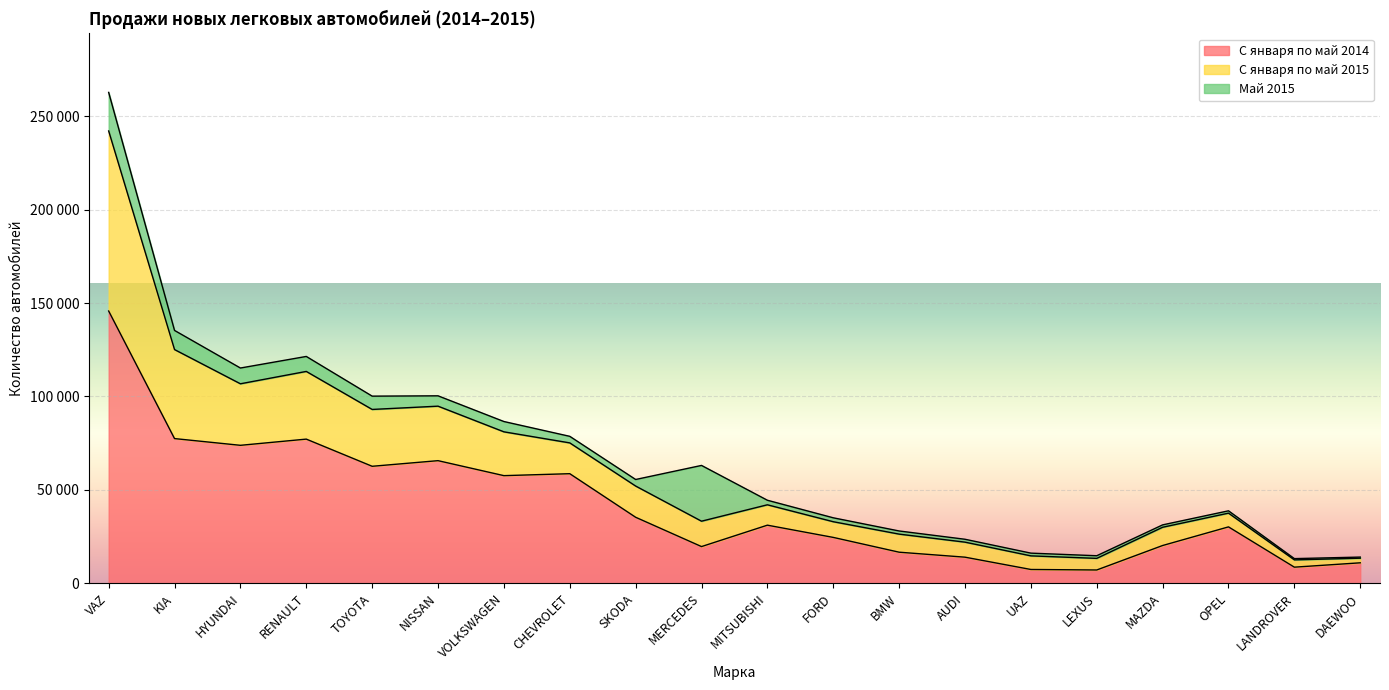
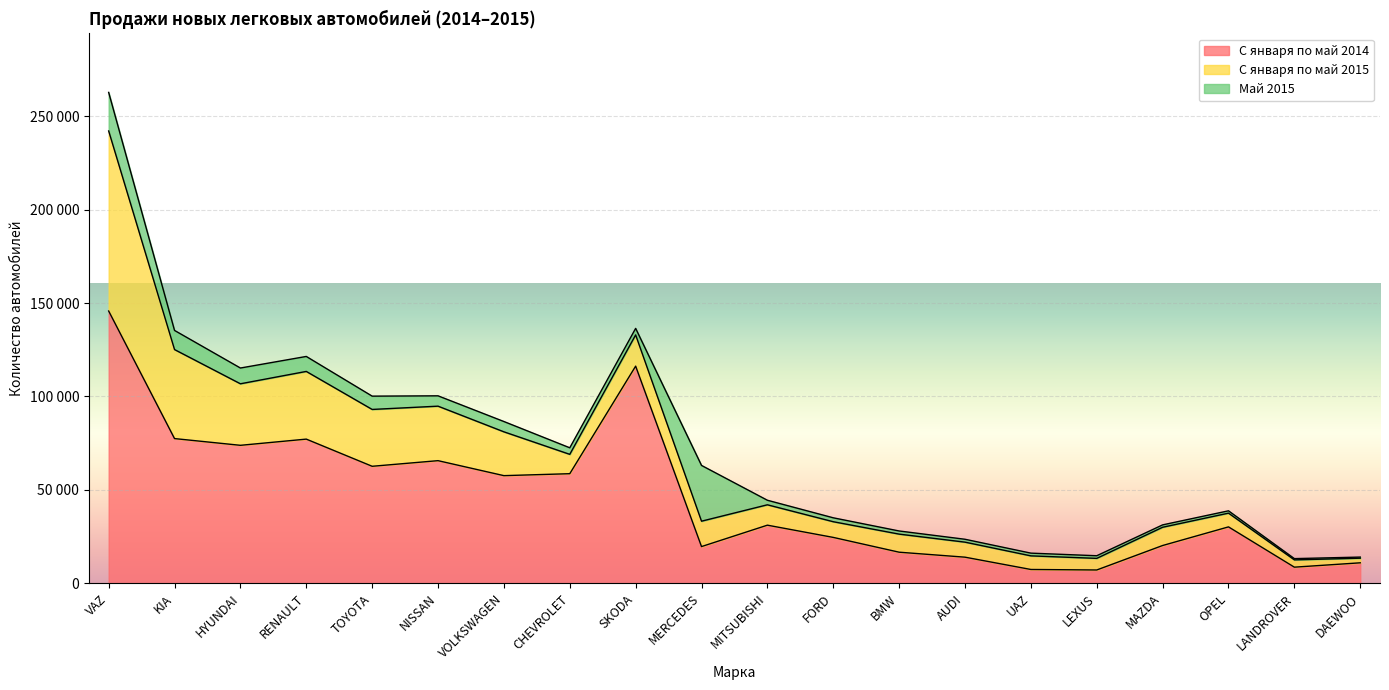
  {
    "С января по май 2014": {
      "VAZ": 146000,
      "KIA": 77000,
      "HYUNDAI": 74000,
      "RENAULT": 77000,
      "TOYOTA": 63000,
      "NISSAN": 66000,
      "VOLKSWAGEN": 58000,
      "CHEVROLET": 59000,
-     "SKODA": 35000,
+     "SKODA": 116000,
      "MERCEDES": 20000,
      "MITSUBISHI": 31000,
      "FORD": 25000,
      "BMW": 17000,
      "AUDI": 14000,
      "UAZ": 7000,
      "LEXUS": 7000,
      "MAZDA": 20000,
      "OPEL": 30000,
      "LANDROVER": 9000,
      "DAEWOO": 11000
    },
    "С января по май 2015": {
      "VAZ": 96000,
      "KIA": 48000,
      "HYUNDAI": 33000,
      "RENAULT": 36000,
      "TOYOTA": 30000,
      "NISSAN": 29000,
      "VOLKSWAGEN": 23000,
-     "CHEVROLET": 16000,
+     "CHEVROLET": 10000,
      "SKODA": 17000,
      "MERCEDES": 14000,
      "MITSUBISHI": 11000,
      "FORD": 8000,
      "BMW": 10000,
      "AUDI": 8000,
      "UAZ": 7000,
      "LEXUS": 6000
    },
    "Май 2015": {
      "VAZ": 21000,
      "KIA": 10000,
      "HYUNDAI": 8000,
      "RENAULT": 8000,
      "TOYOTA": 7000,
      "NISSAN": 6000,
      "VOLKSWAGEN": 6000,
      "CHEVROLET": 4000,
      "SKODA": 4000,
      "MERCEDES": 30000,
      "MITSUBISHI": 2000,
      "FORD": 2000,
      "BMW": 2000,
      "AUDI": 2000,
      "UAZ": 1000,
      "LEXUS": 1000
    }
  }
